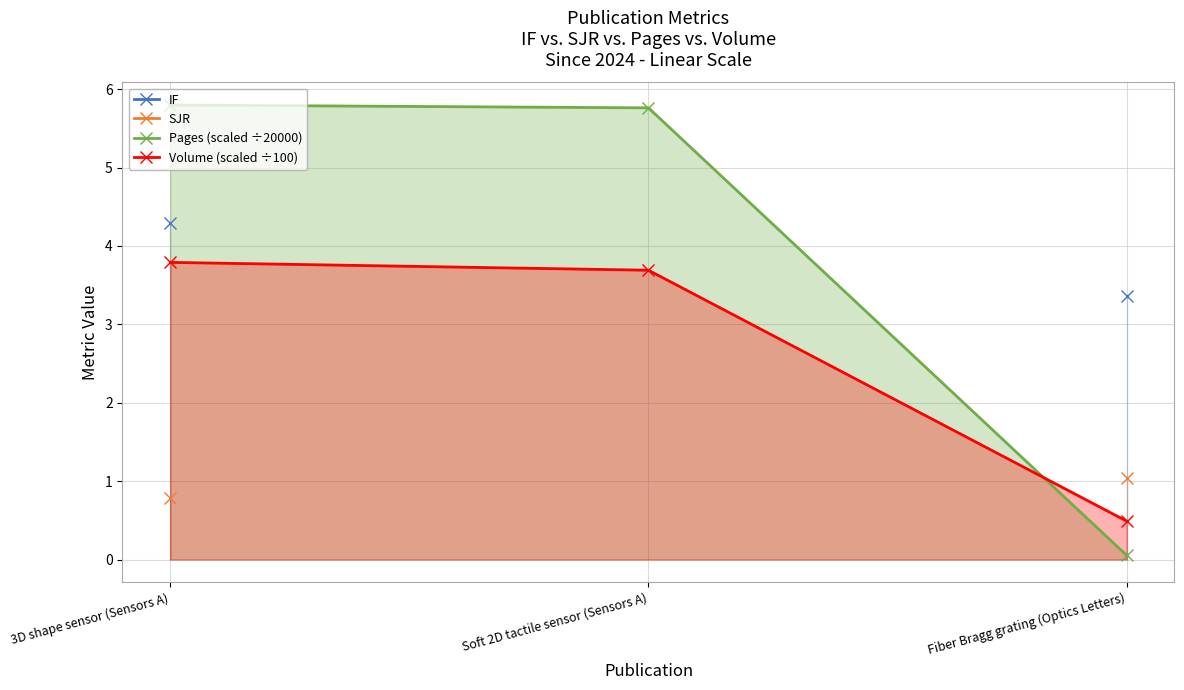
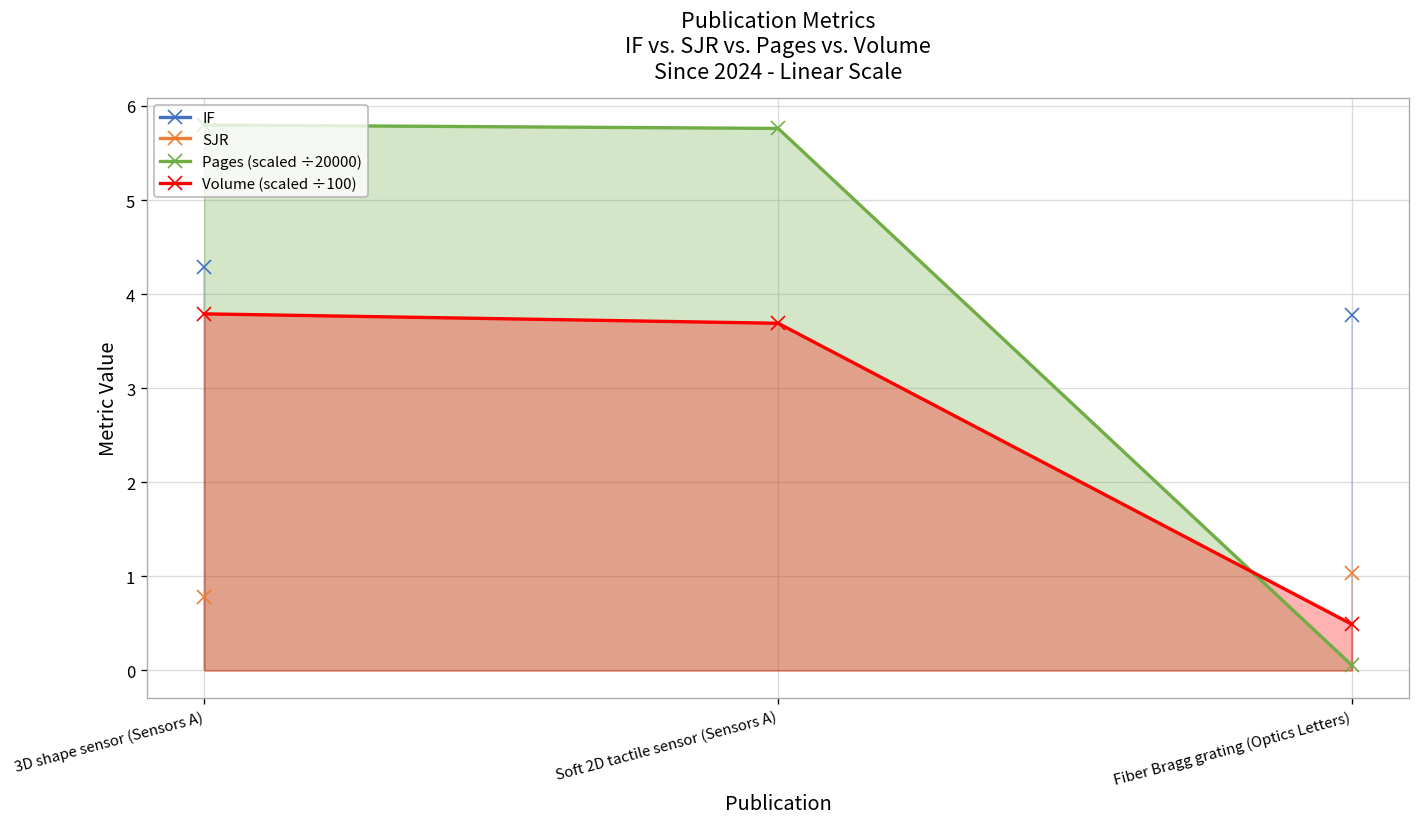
  {
    "IF": {
      "3D shape sensor (Sensors A)": 4.3,
-     "Fiber Bragg grating (Optics Letters)": 3.4
+     "Fiber Bragg grating (Optics Letters)": 3.8
    },
    "SJR": {
      "3D shape sensor (Sensors A)": 0.8,
      "Fiber Bragg grating (Optics Letters)": 1.0
    },
    "Pages (scaled ÷20000)": {
      "Soft 2D tactile sensor (Sensors A)": 5.8,
      "Fiber Bragg grating (Optics Letters)": 0.1
    },
    "Volume (scaled ÷100)": {
      "3D shape sensor (Sensors A)": 3.8,
      "Soft 2D tactile sensor (Sensors A)": 3.7,
      "Fiber Bragg grating (Optics Letters)": 0.5
    }
  }
